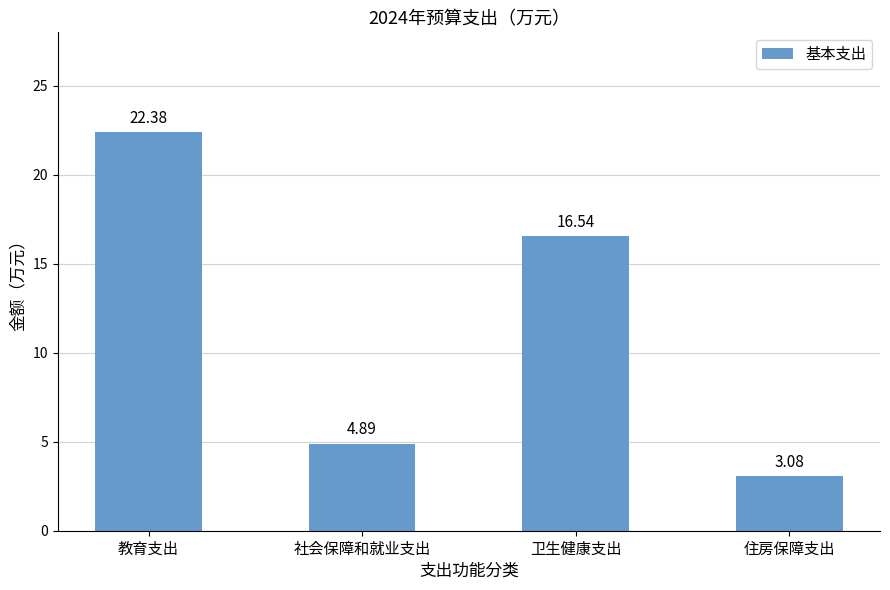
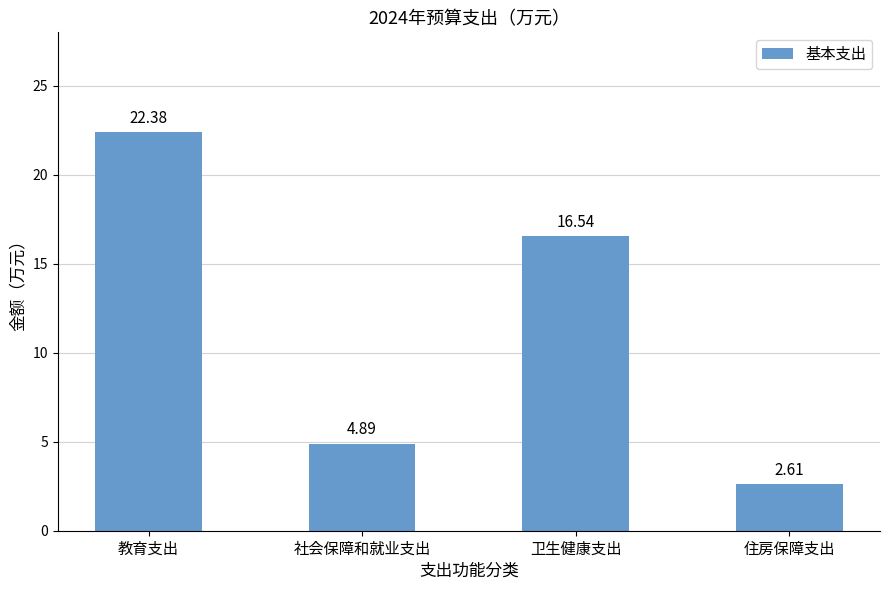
  {
    "教育支出": 22.38,
    "社会保障和就业支出": 4.89,
    "卫生健康支出": 16.54,
-   "住房保障支出": 3.08
+   "住房保障支出": 2.61
  }
